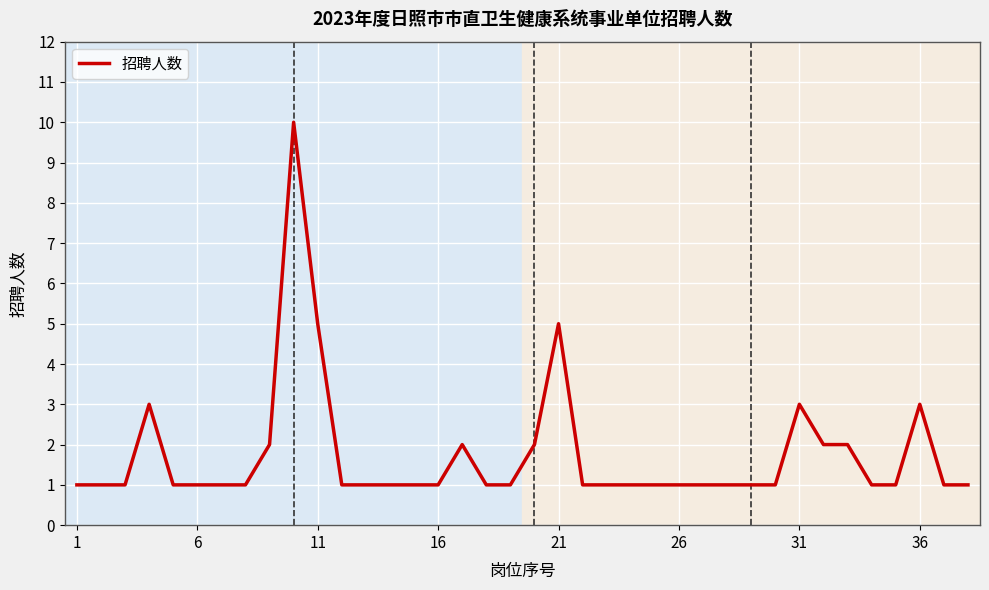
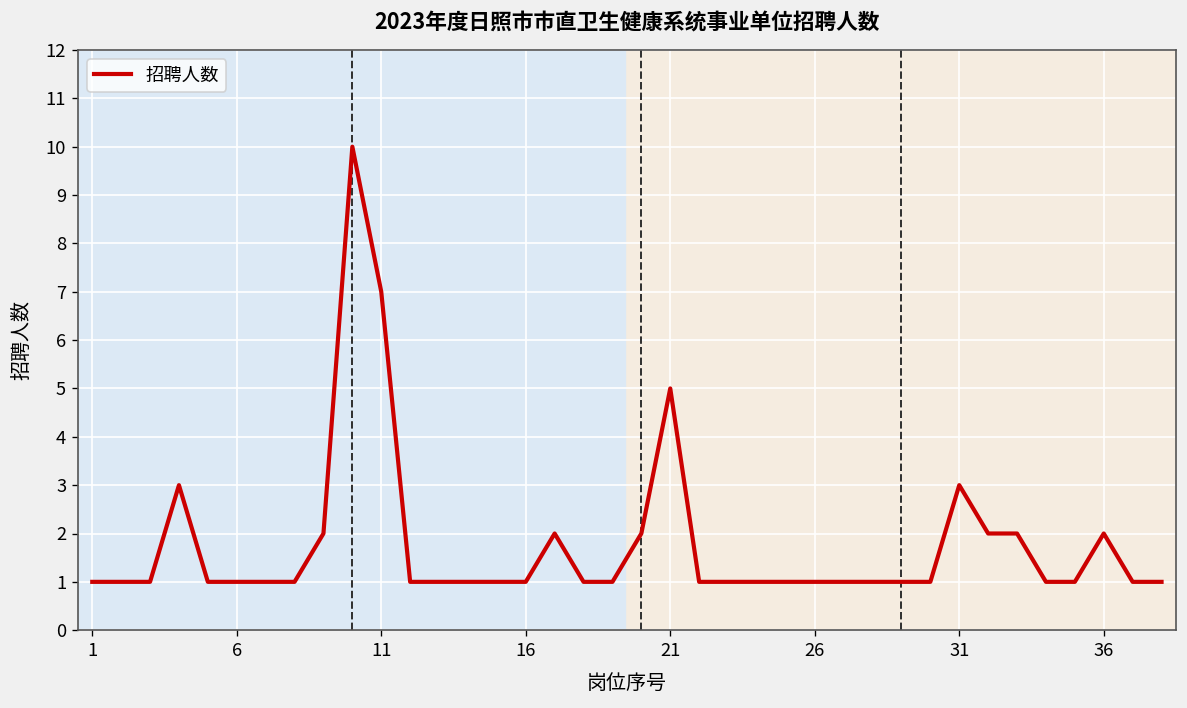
  {
    "1": 1,
    "6": 1,
-   "11": 5,
+   "11": 7,
    "16": 1,
    "21": 5,
    "26": 1,
    "31": 3,
-   "36": 3
+   "36": 2
  }
